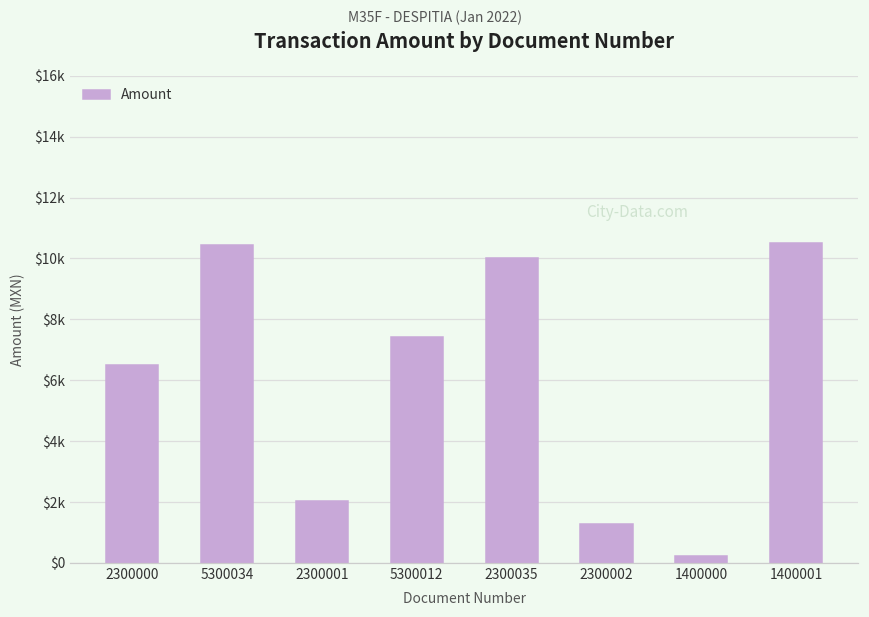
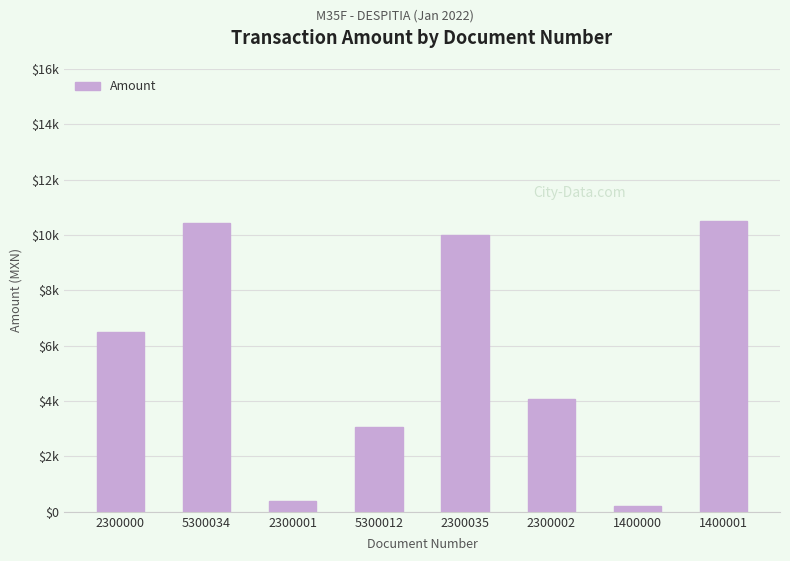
  {
    "2300000": "$6500",
    "5300034": "$10400",
-   "2300001": "$2000",
-   "5300012": "$7400",
+   "2300001": "$400",
+   "5300012": "$3100",
    "2300035": "$10000",
-   "2300002": "$1300",
+   "2300002": "$4100",
    "1400000": "$200",
    "1400001": "$10500"
  }
